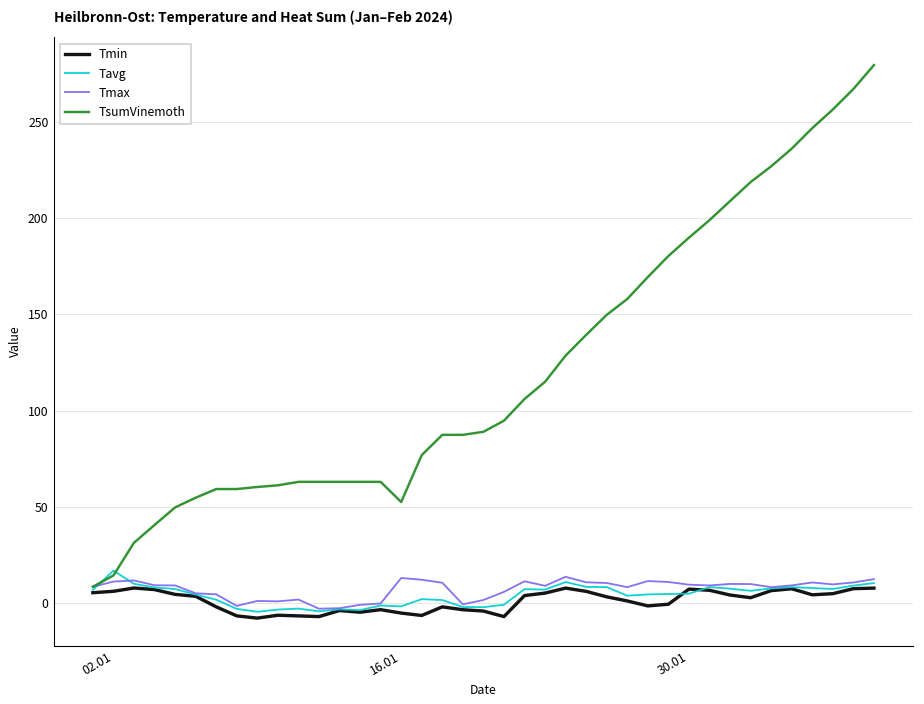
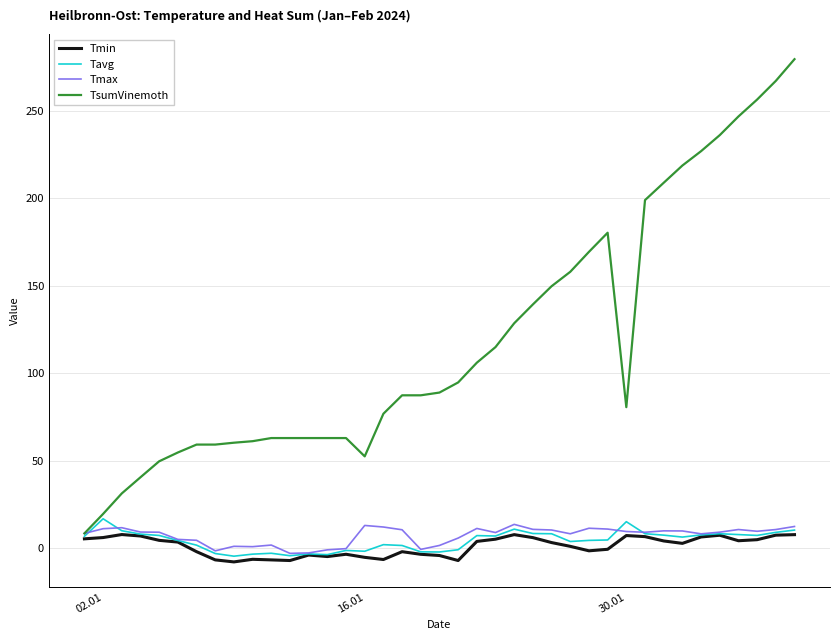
  {
    "Tmin": {
      "02.01": 6,
      "16.01": -5,
      "30.01": 7
    },
    "Tavg": {
      "02.01": 17,
      "16.01": -2,
-     "30.01": 5
+     "30.01": 15
    },
    "Tmax": {
      "02.01": 11,
      "16.01": 13,
      "30.01": 10
    },
    "TsumVinemoth": {
-     "02.01": 14,
+     "02.01": 20,
      "16.01": 52,
-     "30.01": 190
+     "30.01": 81
    }
  }
